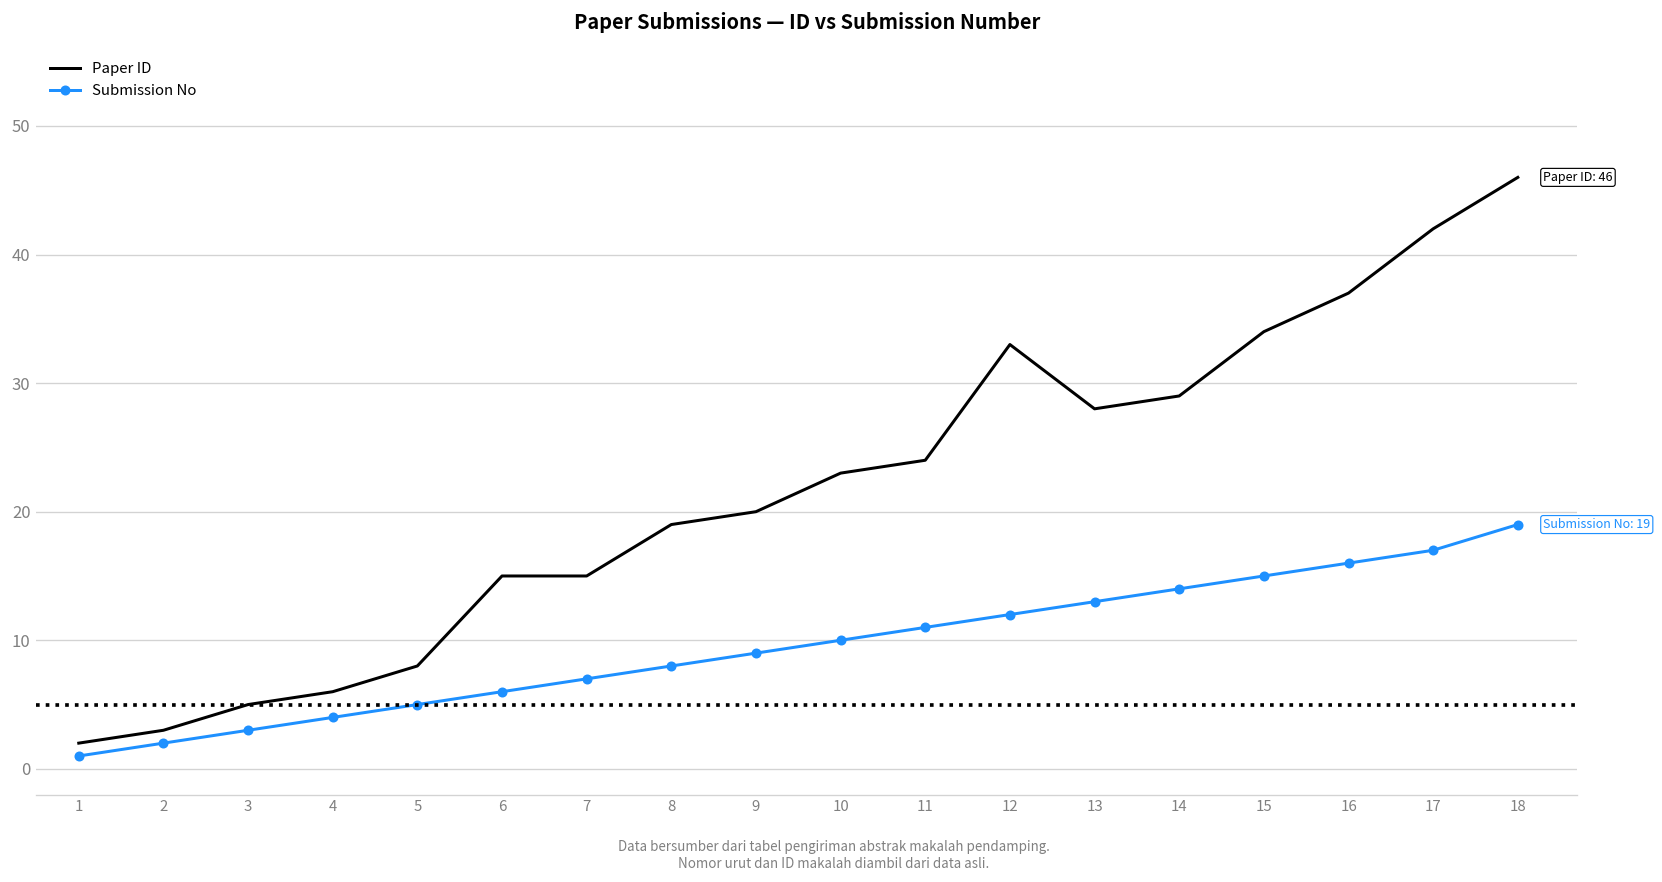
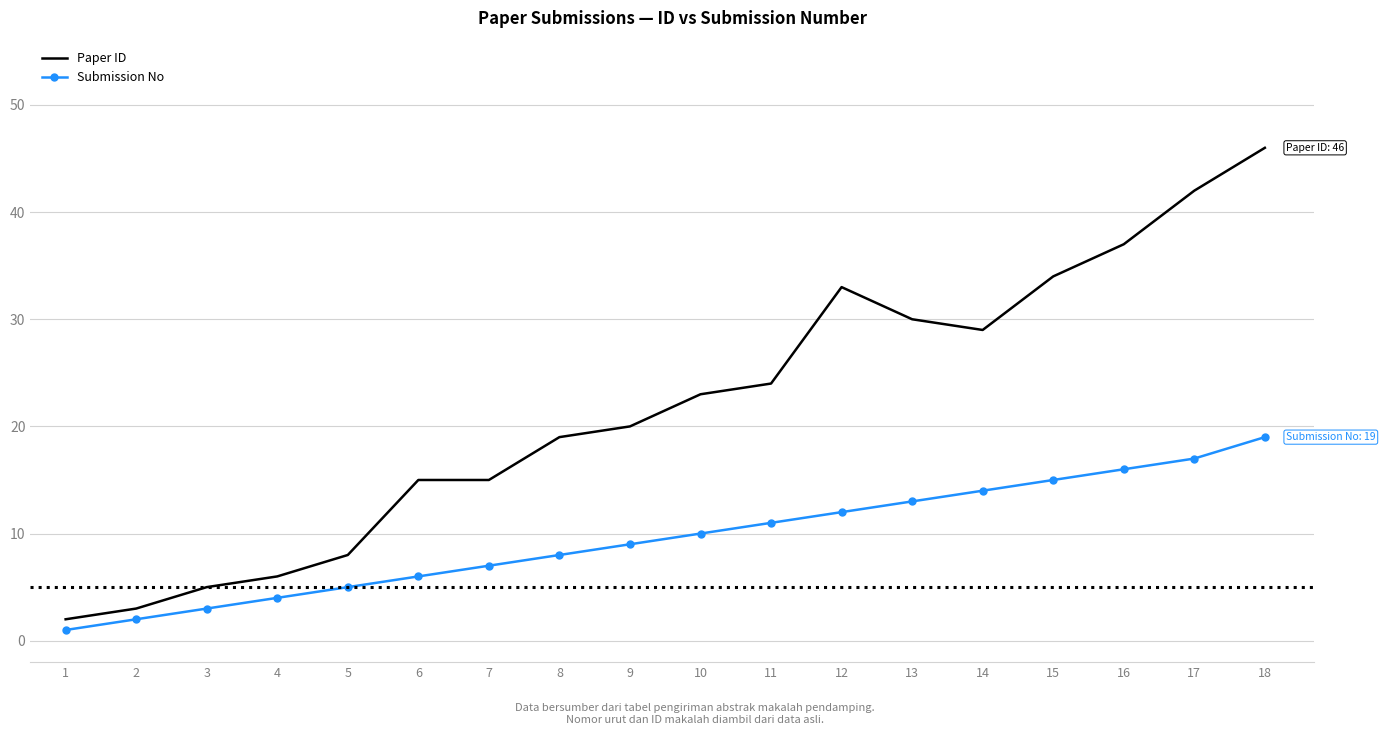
  {
    "Paper ID": {
      "1": 2,
      "2": 3,
      "3": 5,
      "4": 6,
      "5": 8,
      "6": 15,
      "7": 15,
      "8": 19,
      "9": 20,
      "10": 23,
      "11": 24,
      "12": 33,
-     "13": 28,
+     "13": 30,
      "14": 29,
      "15": 34,
      "16": 37,
      "17": 42
    },
    "Submission No": {
      "1": 1,
      "2": 2,
      "3": 3,
      "4": 4,
      "5": 5,
      "6": 6,
      "7": 7,
      "8": 8,
      "9": 9,
      "10": 10,
      "11": 11,
      "12": 12,
      "13": 13,
      "14": 14,
      "15": 15,
      "16": 16,
      "17": 17
    }
  }
